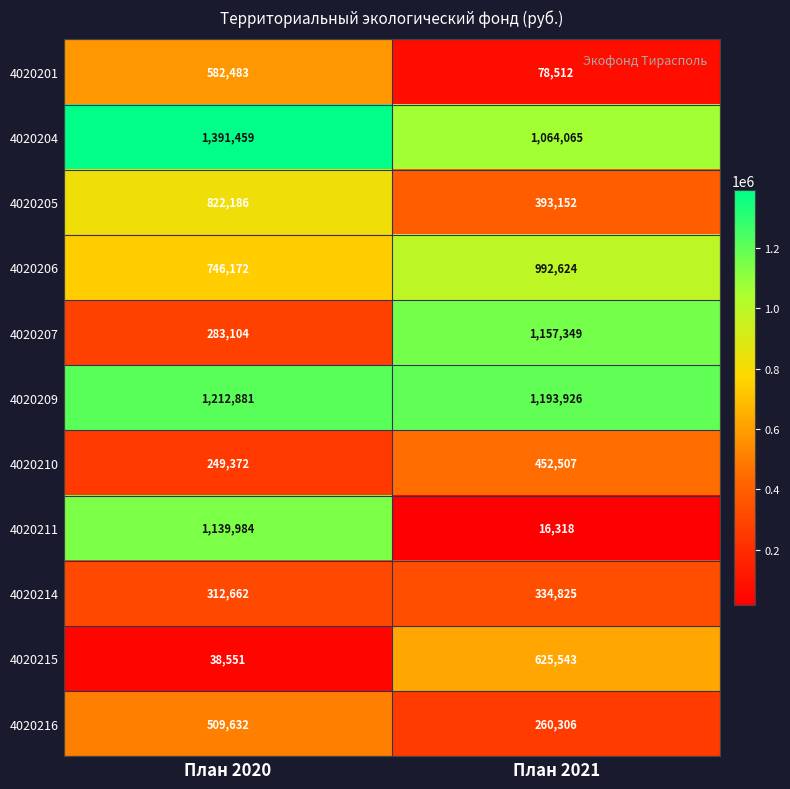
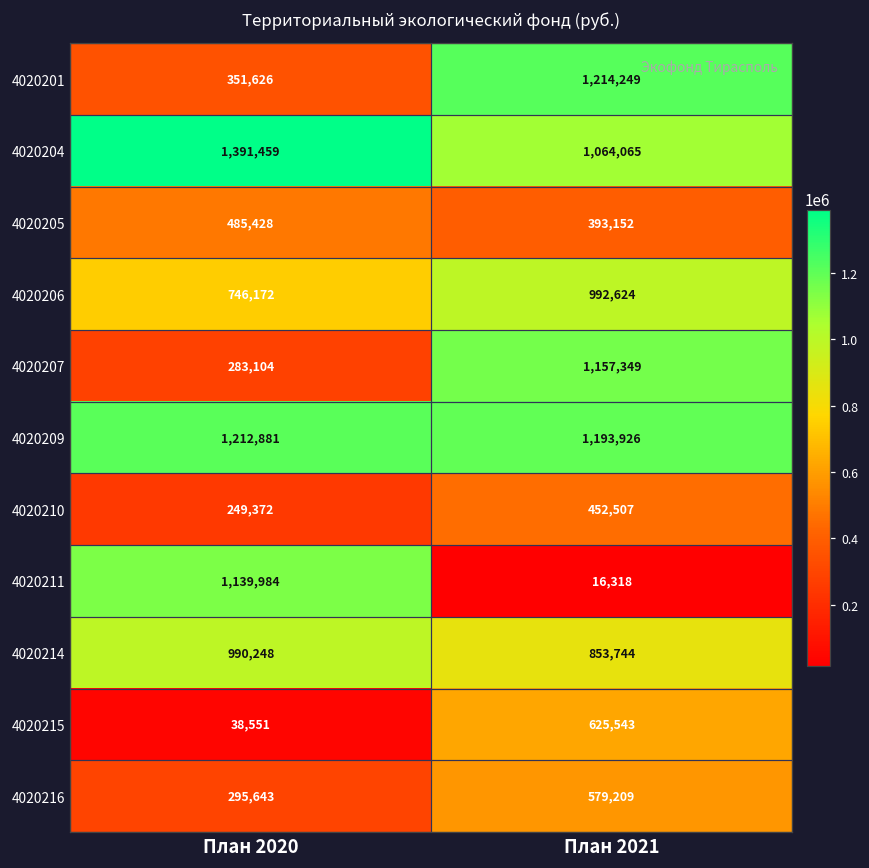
  {
    "4020201": {
-     "План 2020": "582,483",
-     "План 2021": "78,512"
+     "План 2020": "351,626",
+     "План 2021": "1,214,249"
    },
    "4020204": {
      "План 2020": "1,391,459",
      "План 2021": "1,064,065"
    },
    "4020205": {
-     "План 2020": "822,186",
+     "План 2020": "485,428",
      "План 2021": "393,152"
    },
    "4020206": {
      "План 2020": "746,172",
      "План 2021": "992,624"
    },
    "4020207": {
      "План 2020": "283,104",
      "План 2021": "1,157,349"
    },
    "4020209": {
      "План 2020": "1,212,881",
      "План 2021": "1,193,926"
    },
    "4020210": {
      "План 2020": "249,372",
      "План 2021": "452,507"
    },
    "4020211": {
      "План 2020": "1,139,984",
      "План 2021": "16,318"
    },
    "4020214": {
-     "План 2020": "312,662",
-     "План 2021": "334,825"
+     "План 2020": "990,248",
+     "План 2021": "853,744"
    },
    "4020215": {
      "План 2020": "38,551",
      "План 2021": "625,543"
    },
    "4020216": {
-     "План 2020": "509,632",
-     "План 2021": "260,306"
+     "План 2020": "295,643",
+     "План 2021": "579,209"
    }
  }
